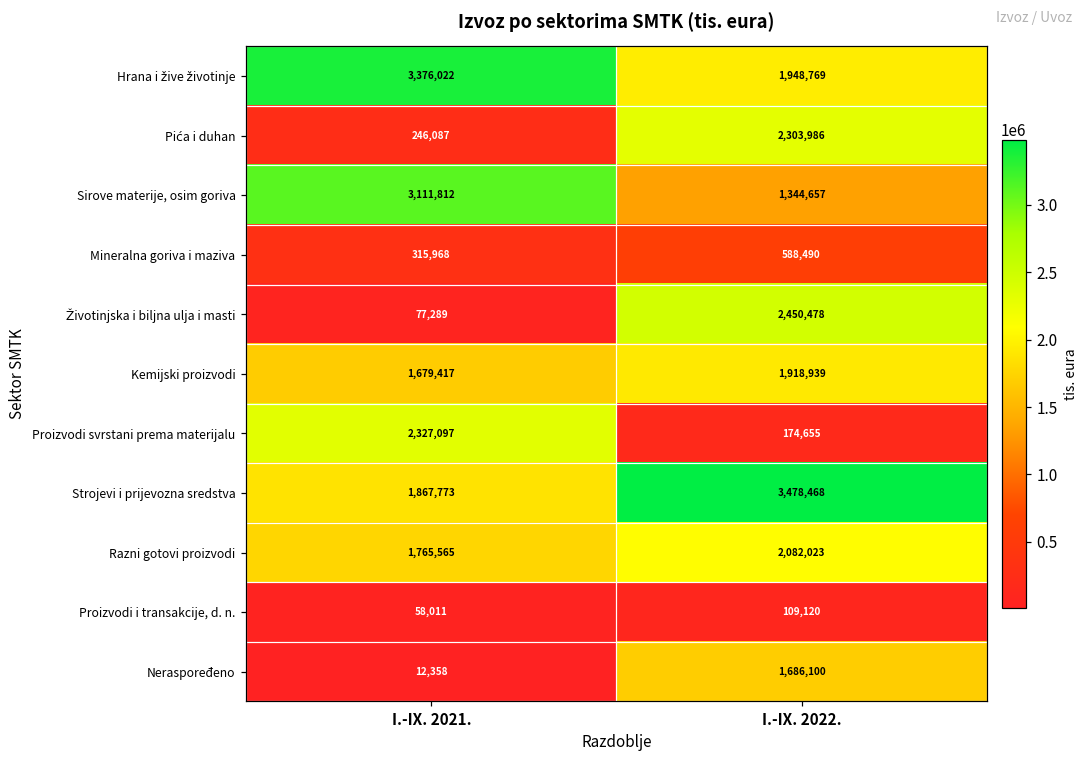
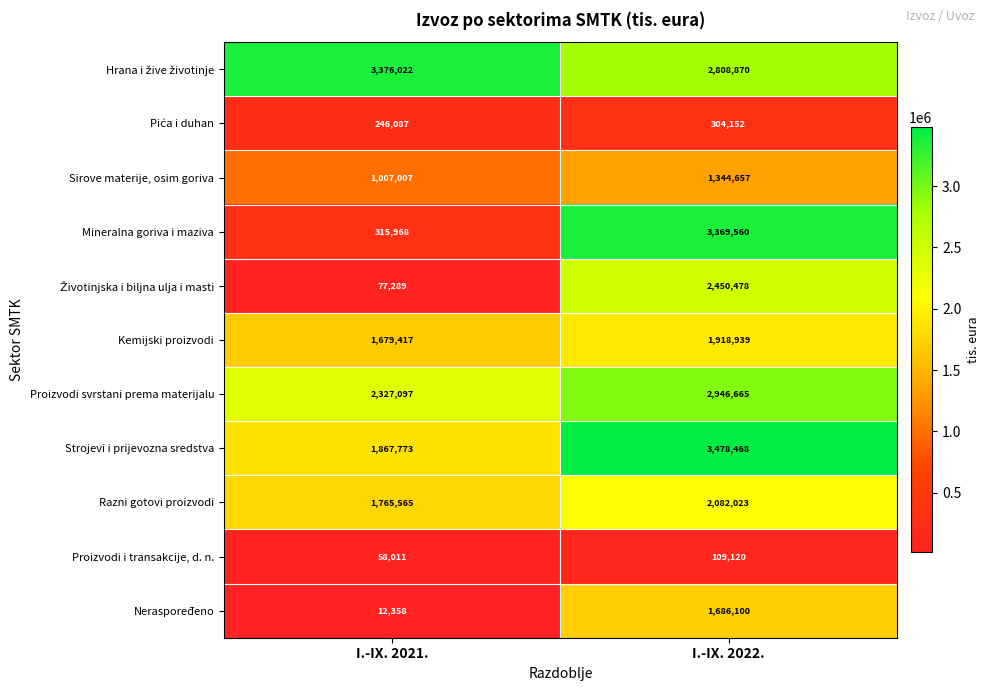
  {
    "Hrana i žive životinje": {
      "I.-IX. 2021.": "3,376,022",
-     "I.-IX. 2022.": "1,948,769"
+     "I.-IX. 2022.": "2,808,870"
    },
    "Pića i duhan": {
      "I.-IX. 2021.": "246,087",
-     "I.-IX. 2022.": "2,303,986"
+     "I.-IX. 2022.": "304,152"
    },
    "Sirove materije, osim goriva": {
-     "I.-IX. 2021.": "3,111,812",
+     "I.-IX. 2021.": "1,007,007",
      "I.-IX. 2022.": "1,344,657"
    },
    "Mineralna goriva i maziva": {
      "I.-IX. 2021.": "315,968",
-     "I.-IX. 2022.": "588,490"
+     "I.-IX. 2022.": "3,369,560"
    },
    "Životinjska i biljna ulja i masti": {
      "I.-IX. 2021.": "77,289",
      "I.-IX. 2022.": "2,450,478"
    },
    "Kemijski proizvodi": {
      "I.-IX. 2021.": "1,679,417",
      "I.-IX. 2022.": "1,918,939"
    },
    "Proizvodi svrstani prema materijalu": {
      "I.-IX. 2021.": "2,327,097",
-     "I.-IX. 2022.": "174,655"
+     "I.-IX. 2022.": "2,946,665"
    },
    "Strojevi i prijevozna sredstva": {
      "I.-IX. 2021.": "1,867,773",
      "I.-IX. 2022.": "3,478,468"
    },
    "Razni gotovi proizvodi": {
      "I.-IX. 2021.": "1,765,565",
      "I.-IX. 2022.": "2,082,023"
    },
    "Proizvodi i transakcije, d. n.": {
      "I.-IX. 2021.": "58,011",
      "I.-IX. 2022.": "109,120"
    },
    "Neraspoređeno": {
      "I.-IX. 2021.": "12,358",
      "I.-IX. 2022.": "1,686,100"
    }
  }
